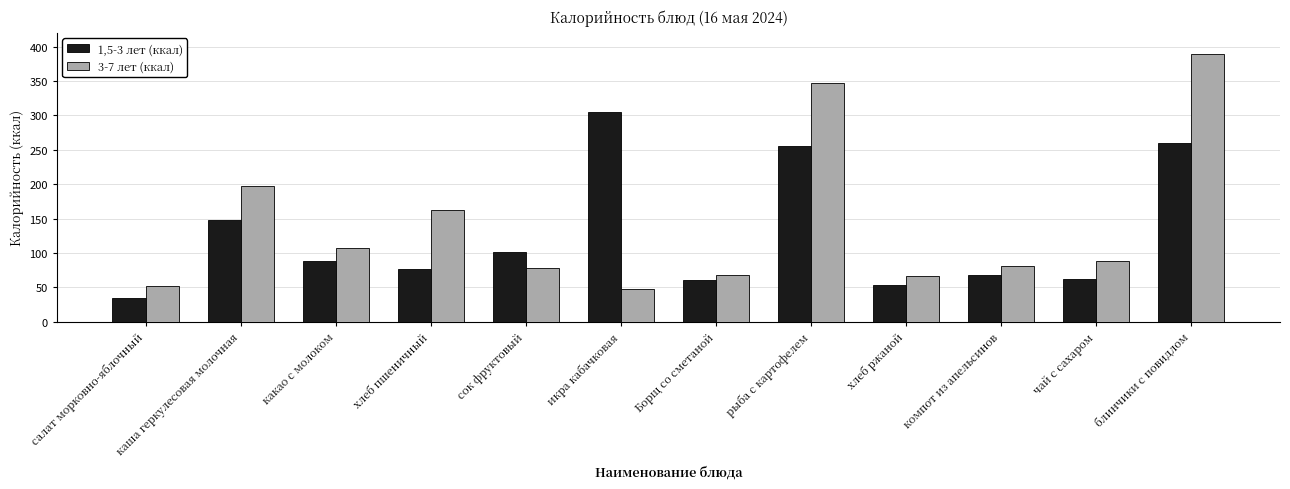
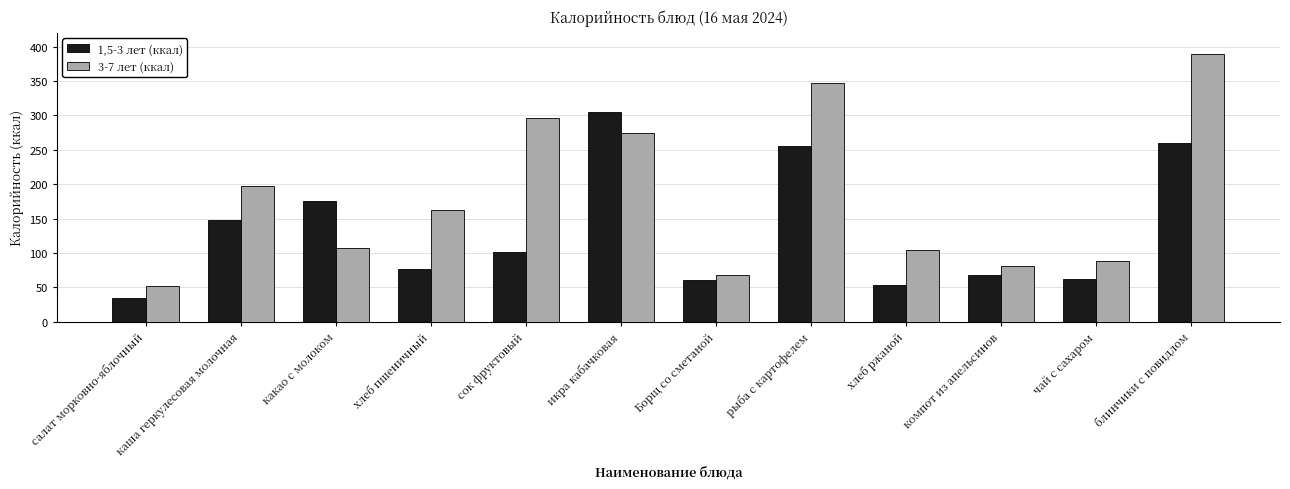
  {
    "1,5-3 лет (ккал)": {
      "салат морковно-яблочный": 40,
      "каша геркулесовая молочная": 150,
-     "какао с молоком": 90,
+     "какао с молоком": 180,
      "хлеб пшеничный": 80,
      "сок фруктовый": 100,
      "икра кабачковая": 310,
      "Борщ со сметаной": 60,
      "рыба с картофелем": 260,
      "хлеб ржаной": 50,
      "компот из апельсинов": 70,
      "чай с сахаром": 60,
      "блинчики с повидлом": 260
    },
    "3-7 лет (ккал)": {
      "салат морковно-яблочный": 50,
      "каша геркулесовая молочная": 200,
      "какао с молоком": 110,
      "хлеб пшеничный": 160,
-     "сок фруктовый": 80,
-     "икра кабачковая": 50,
+     "сок фруктовый": 300,
+     "икра кабачковая": 270,
      "Борщ со сметаной": 70,
      "рыба с картофелем": 350,
-     "хлеб ржаной": 70,
+     "хлеб ржаной": 100,
      "компот из апельсинов": 80,
      "чай с сахаром": 90,
      "блинчики с повидлом": 390
    }
  }
